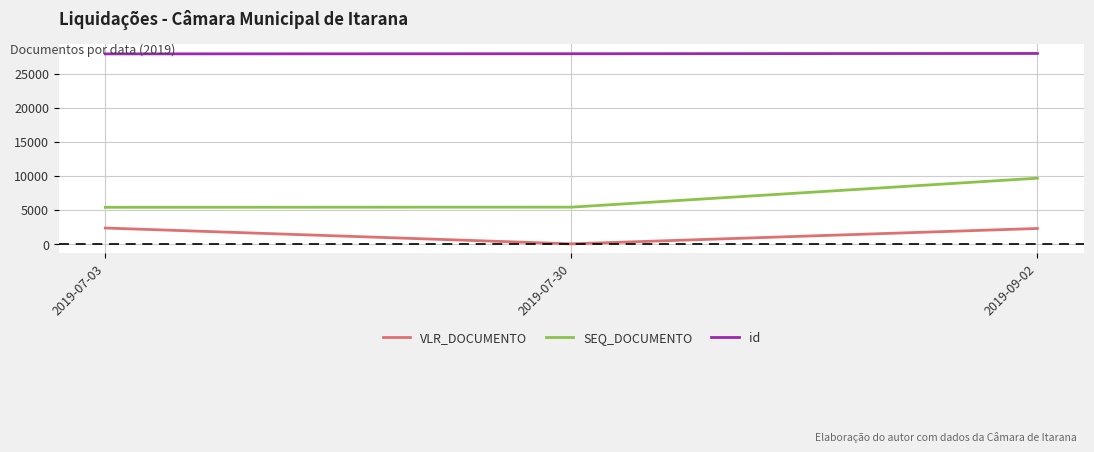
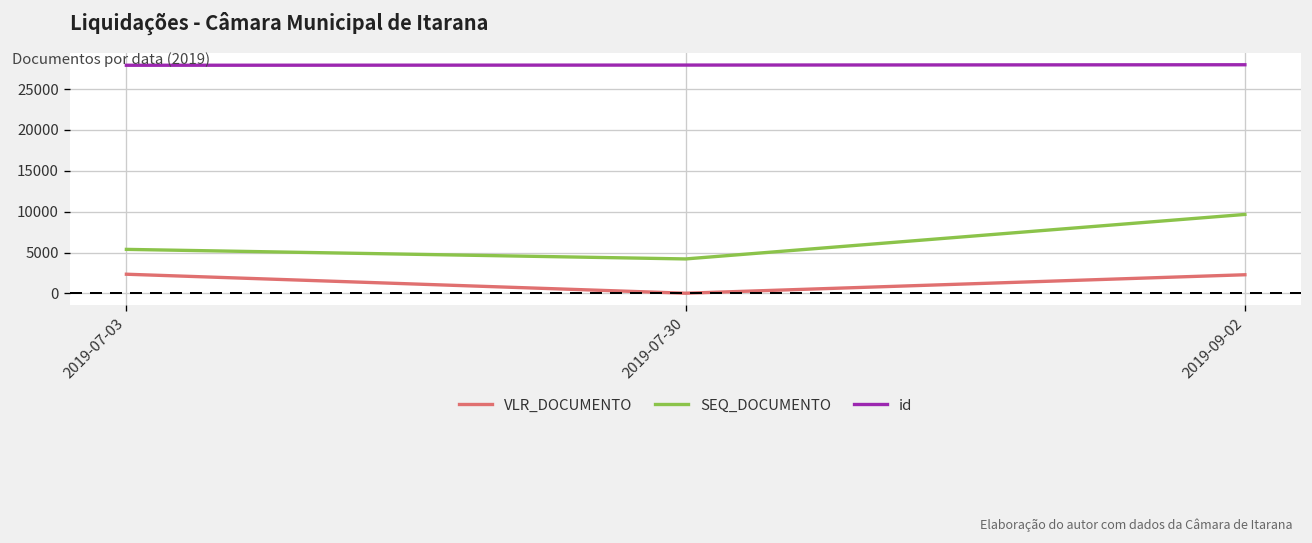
  {
    "VLR_DOCUMENTO": {
      "2019-07-03": 2000,
      "2019-07-30": 0,
      "2019-09-02": 2000
    },
    "SEQ_DOCUMENTO": {
      "2019-07-03": 5000,
-     "2019-07-30": 5000,
+     "2019-07-30": 4000,
      "2019-09-02": 10000
    },
    "id": {
      "2019-07-03": 28000,
      "2019-07-30": 28000,
      "2019-09-02": 28000
    }
  }
